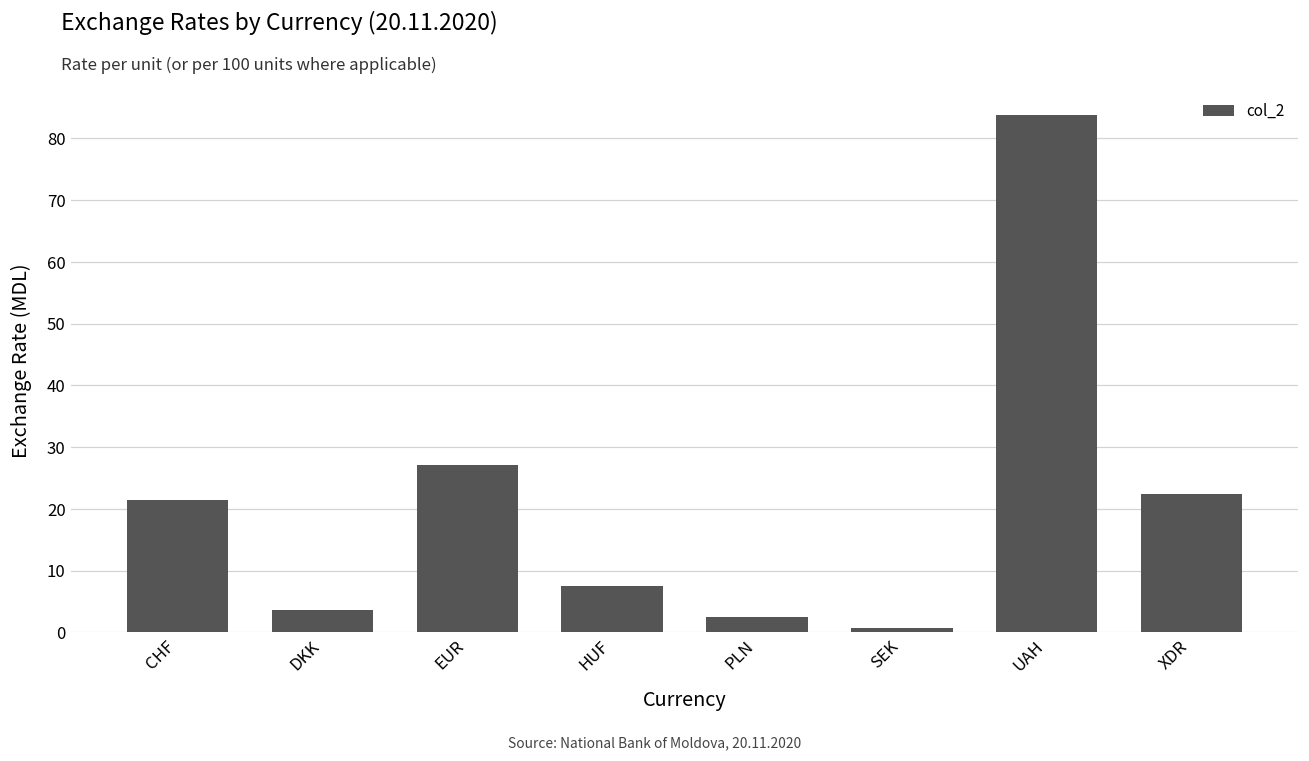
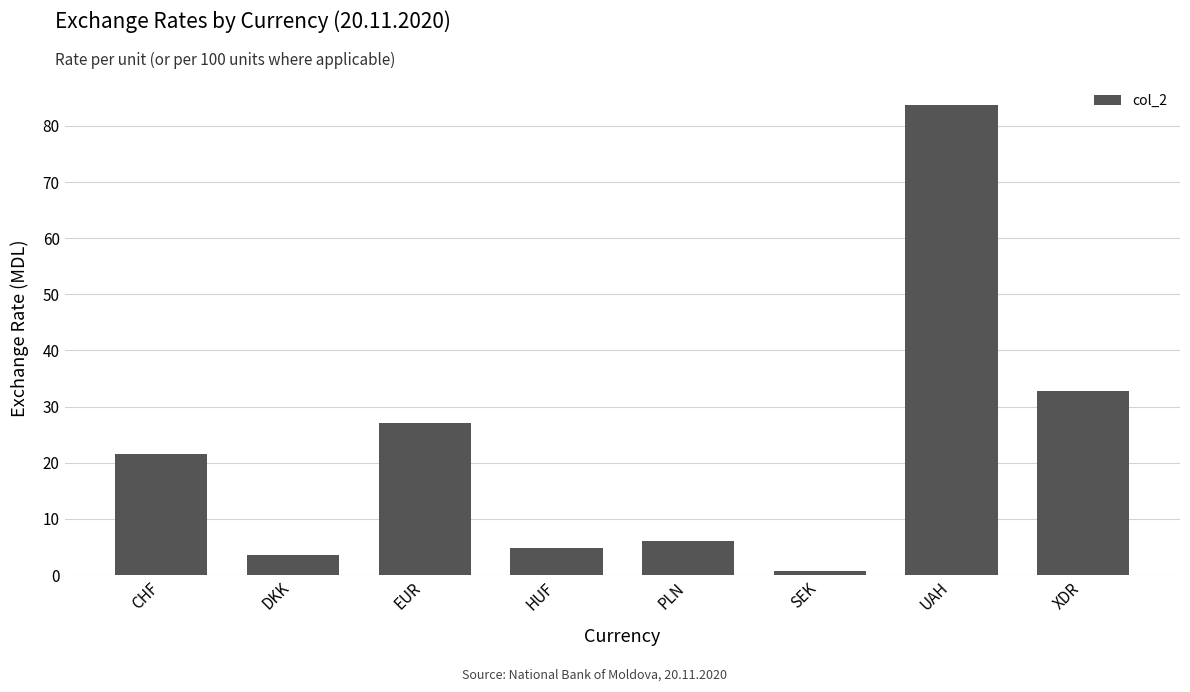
  {
    "CHF": 21,
    "DKK": 4,
    "EUR": 27,
-   "HUF": 8,
-   "PLN": 3,
+   "HUF": 5,
+   "PLN": 6,
    "SEK": 1,
    "UAH": 84,
-   "XDR": 22
+   "XDR": 33
  }
